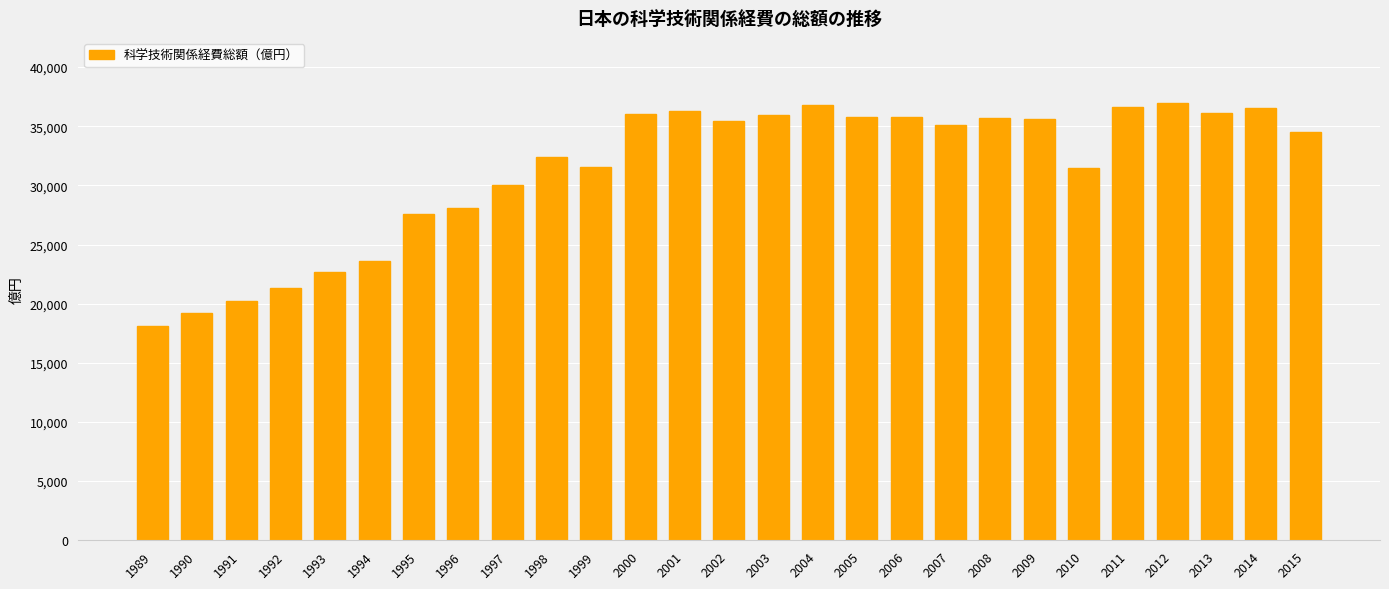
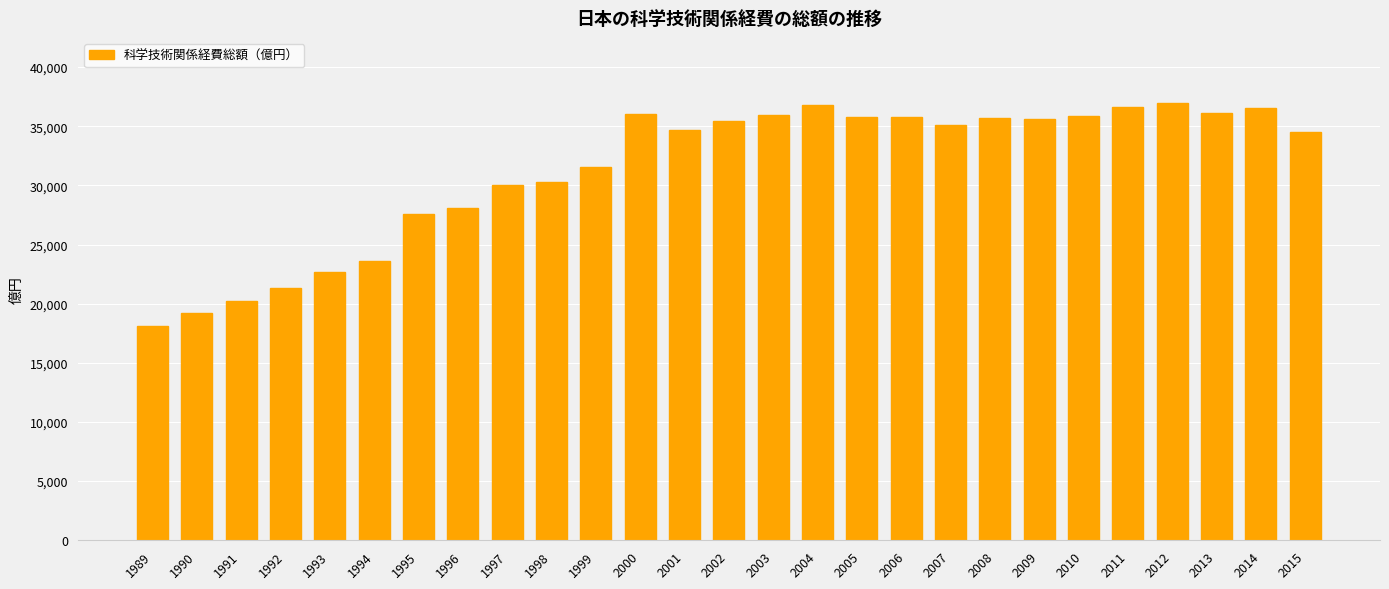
  {
    "1989": "18,200",
    "1990": "19,200",
    "1991": "20,200",
    "1992": "21,300",
    "1993": "22,700",
    "1994": "23,600",
    "1995": "27,600",
    "1996": "28,100",
    "1997": "30,000",
-   "1998": "32,400",
+   "1998": "30,300",
    "1999": "31,600",
    "2000": "36,100",
-   "2001": "36,300",
+   "2001": "34,700",
    "2002": "35,400",
    "2003": "36,000",
    "2004": "36,800",
    "2005": "35,800",
    "2006": "35,700",
    "2007": "35,100",
    "2008": "35,700",
    "2009": "35,600",
-   "2010": "31,500",
+   "2010": "35,900",
    "2011": "36,600",
    "2012": "36,900",
    "2013": "36,100",
    "2014": "36,500",
    "2015": "34,500"
  }
